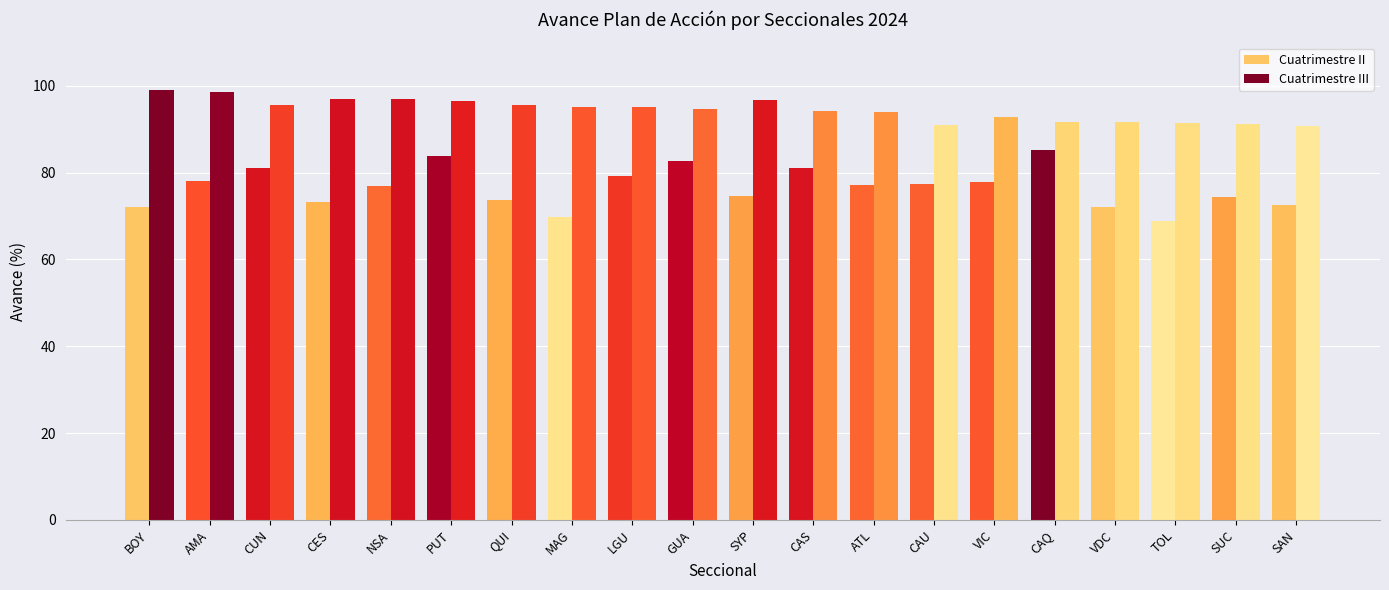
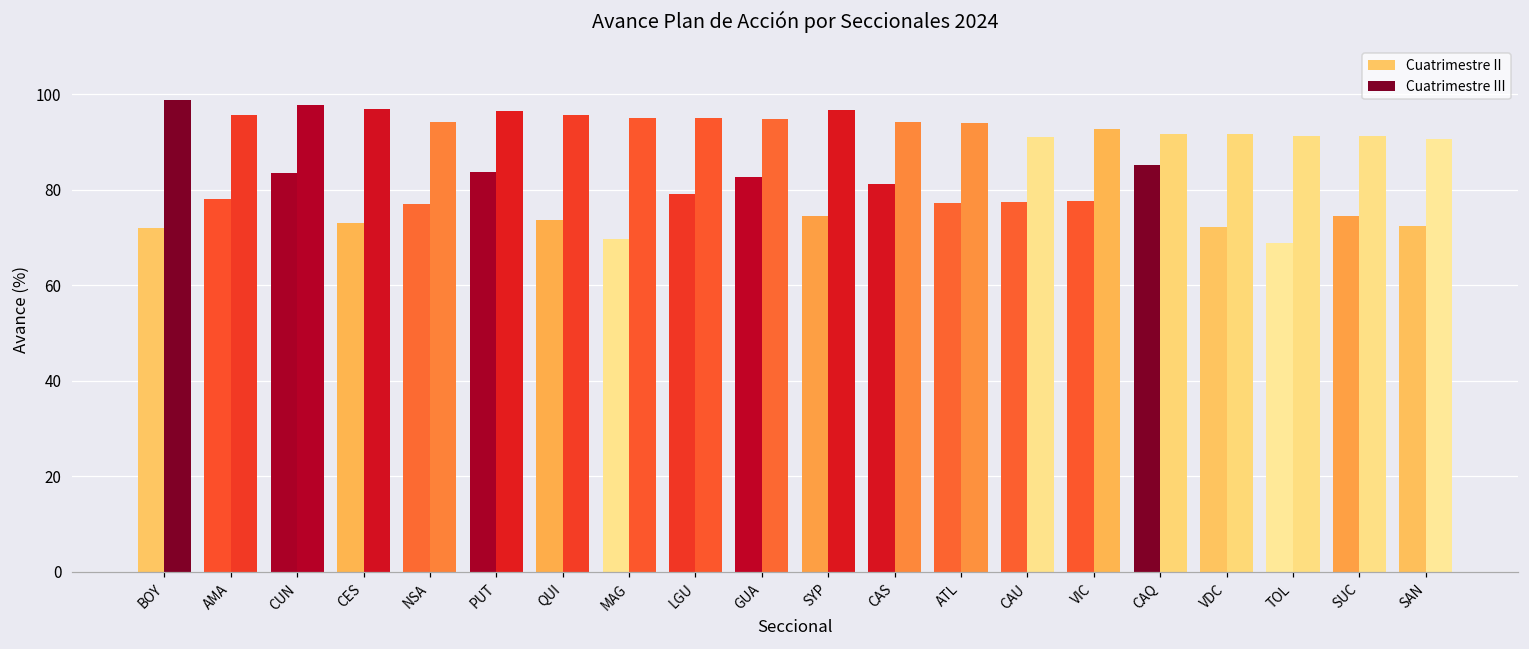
  {
    "Cuatrimestre II": {
      "BOY": 72,
      "AMA": 78,
-     "CUN": 81,
+     "CUN": 84,
      "CES": 73,
      "NSA": 77,
      "PUT": 84,
      "QUI": 74,
      "MAG": 70,
      "LGU": 79,
      "GUA": 83,
      "SYP": 75,
      "CAS": 81,
      "ATL": 77,
      "CAU": 77,
      "VIC": 78,
      "CAQ": 85,
      "VDC": 72,
      "TOL": 69,
      "SUC": 74,
      "SAN": 72
    },
    "Cuatrimestre III": {
      "BOY": 99,
-     "AMA": 99,
-     "CUN": 96,
+     "AMA": 96,
+     "CUN": 98,
      "CES": 97,
-     "NSA": 97,
+     "NSA": 94,
      "PUT": 96,
      "QUI": 96,
      "MAG": 95,
      "LGU": 95,
      "GUA": 95,
      "SYP": 97,
      "CAS": 94,
      "ATL": 94,
      "CAU": 91,
      "VIC": 93,
      "CAQ": 92,
      "VDC": 92,
      "TOL": 91,
      "SUC": 91,
      "SAN": 91
    }
  }
